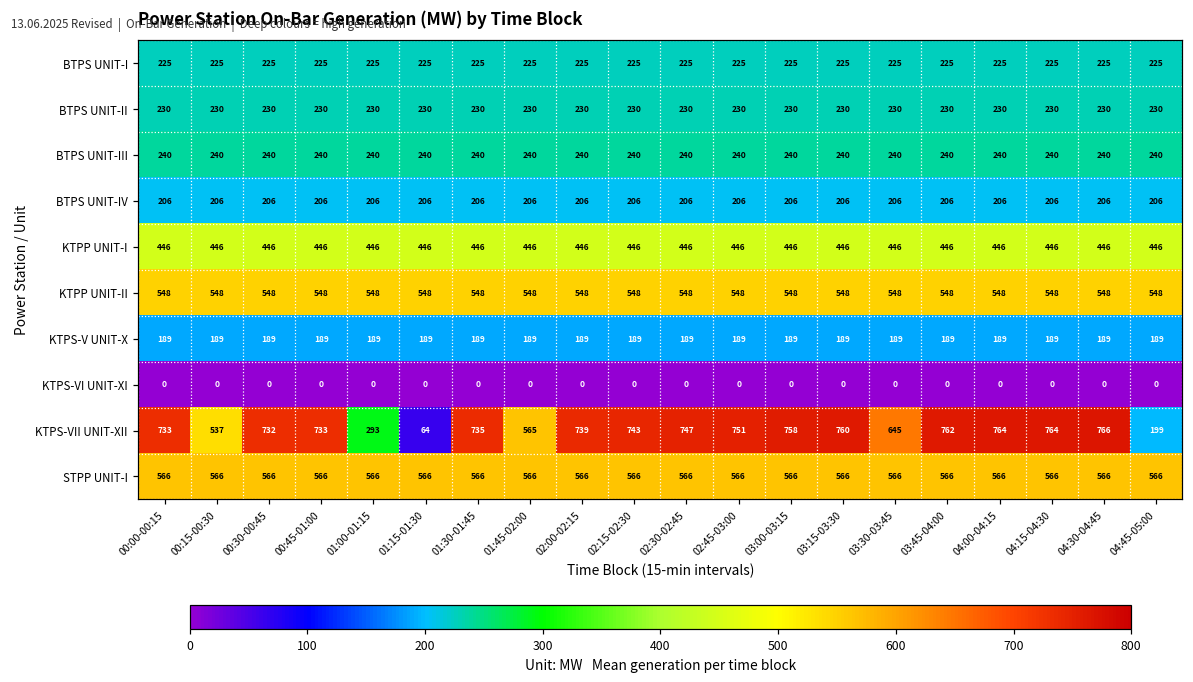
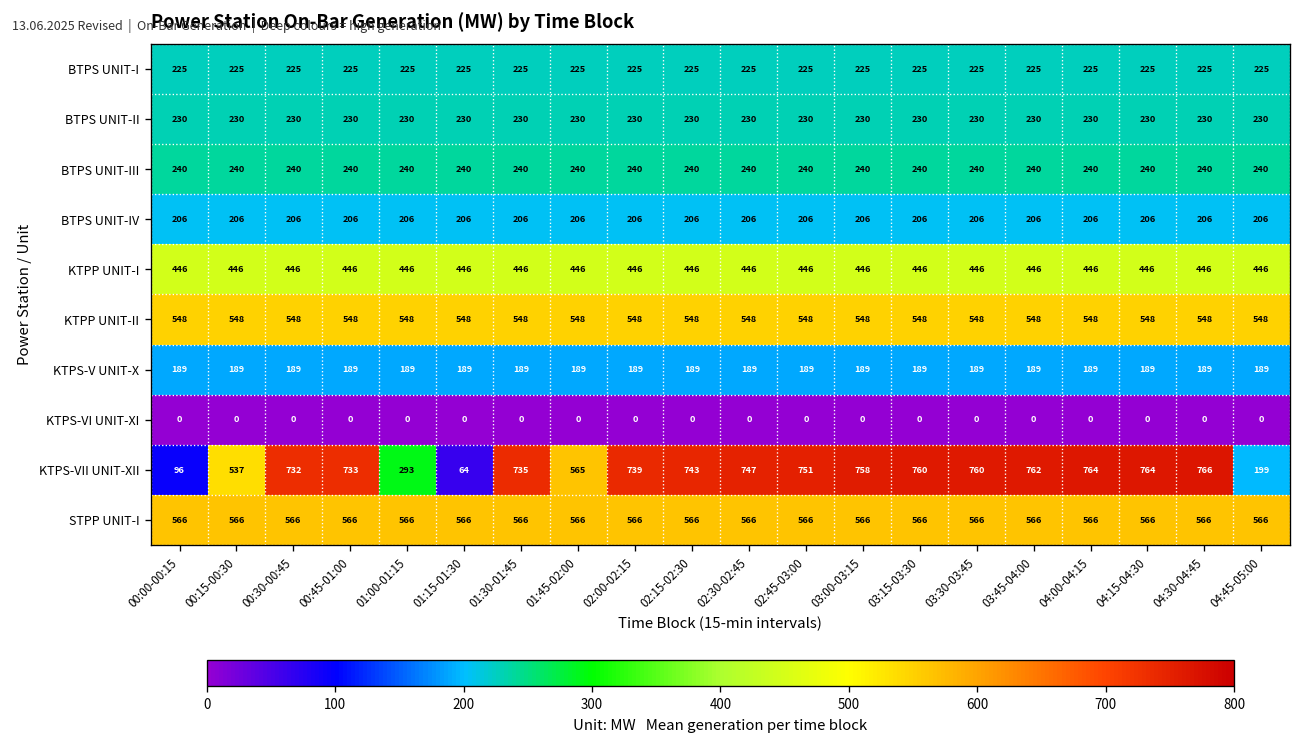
  {
    "BTPS UNIT-I": {
      "00:00-00:15": 225,
      "00:15-00:30": 225,
      "00:30-00:45": 225,
      "00:45-01:00": 225,
      "01:00-01:15": 225,
      "01:15-01:30": 225,
      "01:30-01:45": 225,
      "01:45-02:00": 225,
      "02:00-02:15": 225,
      "02:15-02:30": 225,
      "02:30-02:45": 225,
      "02:45-03:00": 225,
      "03:00-03:15": 225,
      "03:15-03:30": 225,
      "03:30-03:45": 225,
      "03:45-04:00": 225,
      "04:00-04:15": 225,
      "04:15-04:30": 225,
      "04:30-04:45": 225,
      "04:45-05:00": 225
    },
    "BTPS UNIT-II": {
      "00:00-00:15": 230,
      "00:15-00:30": 230,
      "00:30-00:45": 230,
      "00:45-01:00": 230,
      "01:00-01:15": 230,
      "01:15-01:30": 230,
      "01:30-01:45": 230,
      "01:45-02:00": 230,
      "02:00-02:15": 230,
      "02:15-02:30": 230,
      "02:30-02:45": 230,
      "02:45-03:00": 230,
      "03:00-03:15": 230,
      "03:15-03:30": 230,
      "03:30-03:45": 230,
      "03:45-04:00": 230,
      "04:00-04:15": 230,
      "04:15-04:30": 230,
      "04:30-04:45": 230,
      "04:45-05:00": 230
    },
    "BTPS UNIT-III": {
      "00:00-00:15": 240,
      "00:15-00:30": 240,
      "00:30-00:45": 240,
      "00:45-01:00": 240,
      "01:00-01:15": 240,
      "01:15-01:30": 240,
      "01:30-01:45": 240,
      "01:45-02:00": 240,
      "02:00-02:15": 240,
      "02:15-02:30": 240,
      "02:30-02:45": 240,
      "02:45-03:00": 240,
      "03:00-03:15": 240,
      "03:15-03:30": 240,
      "03:30-03:45": 240,
      "03:45-04:00": 240,
      "04:00-04:15": 240,
      "04:15-04:30": 240,
      "04:30-04:45": 240,
      "04:45-05:00": 240
    },
    "BTPS UNIT-IV": {
      "00:00-00:15": 206,
      "00:15-00:30": 206,
      "00:30-00:45": 206,
      "00:45-01:00": 206,
      "01:00-01:15": 206,
      "01:15-01:30": 206,
      "01:30-01:45": 206,
      "01:45-02:00": 206,
      "02:00-02:15": 206,
      "02:15-02:30": 206,
      "02:30-02:45": 206,
      "02:45-03:00": 206,
      "03:00-03:15": 206,
      "03:15-03:30": 206,
      "03:30-03:45": 206,
      "03:45-04:00": 206,
      "04:00-04:15": 206,
      "04:15-04:30": 206,
      "04:30-04:45": 206,
      "04:45-05:00": 206
    },
    "KTPP UNIT-I": {
      "00:00-00:15": 446,
      "00:15-00:30": 446,
      "00:30-00:45": 446,
      "00:45-01:00": 446,
      "01:00-01:15": 446,
      "01:15-01:30": 446,
      "01:30-01:45": 446,
      "01:45-02:00": 446,
      "02:00-02:15": 446,
      "02:15-02:30": 446,
      "02:30-02:45": 446,
      "02:45-03:00": 446,
      "03:00-03:15": 446,
      "03:15-03:30": 446,
      "03:30-03:45": 446,
      "03:45-04:00": 446,
      "04:00-04:15": 446,
      "04:15-04:30": 446,
      "04:30-04:45": 446,
      "04:45-05:00": 446
    },
    "KTPP UNIT-II": {
      "00:00-00:15": 548,
      "00:15-00:30": 548,
      "00:30-00:45": 548,
      "00:45-01:00": 548,
      "01:00-01:15": 548,
      "01:15-01:30": 548,
      "01:30-01:45": 548,
      "01:45-02:00": 548,
      "02:00-02:15": 548,
      "02:15-02:30": 548,
      "02:30-02:45": 548,
      "02:45-03:00": 548,
      "03:00-03:15": 548,
      "03:15-03:30": 548,
      "03:30-03:45": 548,
      "03:45-04:00": 548,
      "04:00-04:15": 548,
      "04:15-04:30": 548,
      "04:30-04:45": 548,
      "04:45-05:00": 548
    },
    "KTPS-V UNIT-X": {
      "00:00-00:15": 189,
      "00:15-00:30": 189,
      "00:30-00:45": 189,
      "00:45-01:00": 189,
      "01:00-01:15": 189,
      "01:15-01:30": 189,
      "01:30-01:45": 189,
      "01:45-02:00": 189,
      "02:00-02:15": 189,
      "02:15-02:30": 189,
      "02:30-02:45": 189,
      "02:45-03:00": 189,
      "03:00-03:15": 189,
      "03:15-03:30": 189,
      "03:30-03:45": 189,
      "03:45-04:00": 189,
      "04:00-04:15": 189,
      "04:15-04:30": 189,
      "04:30-04:45": 189,
      "04:45-05:00": 189
    },
    "KTPS-VI UNIT-XI": {
      "00:00-00:15": 0,
      "00:15-00:30": 0,
      "00:30-00:45": 0,
      "00:45-01:00": 0,
      "01:00-01:15": 0,
      "01:15-01:30": 0,
      "01:30-01:45": 0,
      "01:45-02:00": 0,
      "02:00-02:15": 0,
      "02:15-02:30": 0,
      "02:30-02:45": 0,
      "02:45-03:00": 0,
      "03:00-03:15": 0,
      "03:15-03:30": 0,
      "03:30-03:45": 0,
      "03:45-04:00": 0,
      "04:00-04:15": 0,
      "04:15-04:30": 0,
      "04:30-04:45": 0,
      "04:45-05:00": 0
    },
    "KTPS-VII UNIT-XII": {
-     "00:00-00:15": 733,
+     "00:00-00:15": 96,
      "00:15-00:30": 537,
      "00:30-00:45": 732,
      "00:45-01:00": 733,
      "01:00-01:15": 293,
      "01:15-01:30": 64,
      "01:30-01:45": 735,
      "01:45-02:00": 565,
      "02:00-02:15": 739,
      "02:15-02:30": 743,
      "02:30-02:45": 747,
      "02:45-03:00": 751,
      "03:00-03:15": 758,
      "03:15-03:30": 760,
-     "03:30-03:45": 645,
+     "03:30-03:45": 760,
      "03:45-04:00": 762,
      "04:00-04:15": 764,
      "04:15-04:30": 764,
      "04:30-04:45": 766,
      "04:45-05:00": 199
    },
    "STPP UNIT-I": {
      "00:00-00:15": 566,
      "00:15-00:30": 566,
      "00:30-00:45": 566,
      "00:45-01:00": 566,
      "01:00-01:15": 566,
      "01:15-01:30": 566,
      "01:30-01:45": 566,
      "01:45-02:00": 566,
      "02:00-02:15": 566,
      "02:15-02:30": 566,
      "02:30-02:45": 566,
      "02:45-03:00": 566,
      "03:00-03:15": 566,
      "03:15-03:30": 566,
      "03:30-03:45": 566,
      "03:45-04:00": 566,
      "04:00-04:15": 566,
      "04:15-04:30": 566,
      "04:30-04:45": 566,
      "04:45-05:00": 566
    }
  }
